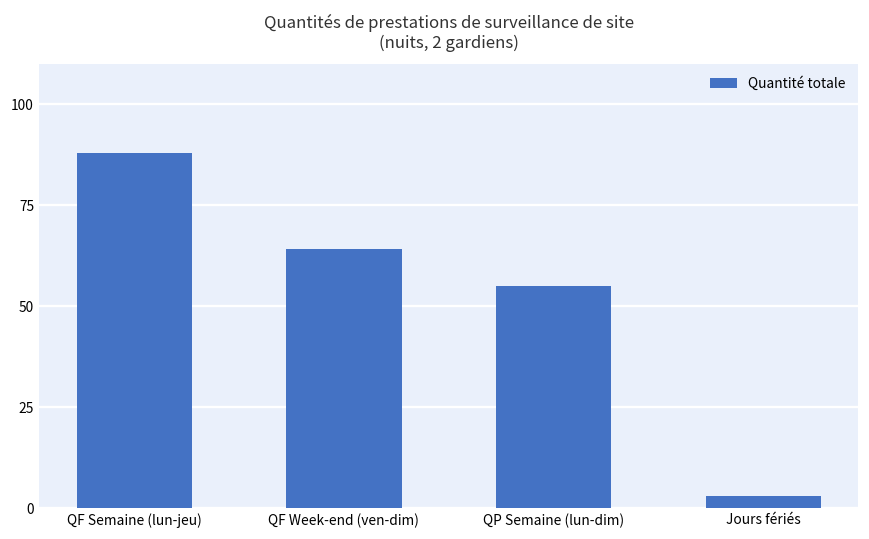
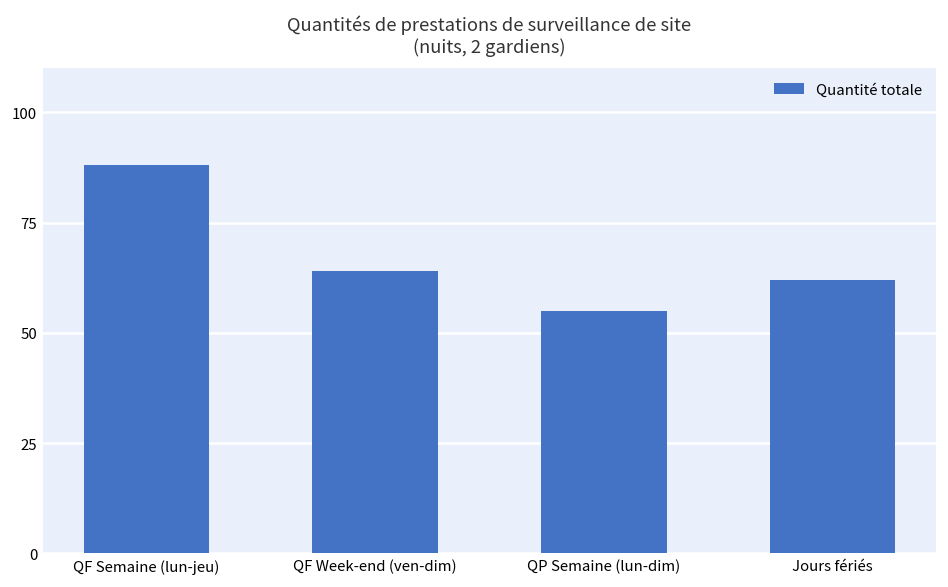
  {
    "QF Semaine (lun-jeu)": 88,
    "QF Week-end (ven-dim)": 64,
    "QP Semaine (lun-dim)": 55,
-   "Jours fériés": 3
+   "Jours fériés": 62
  }
